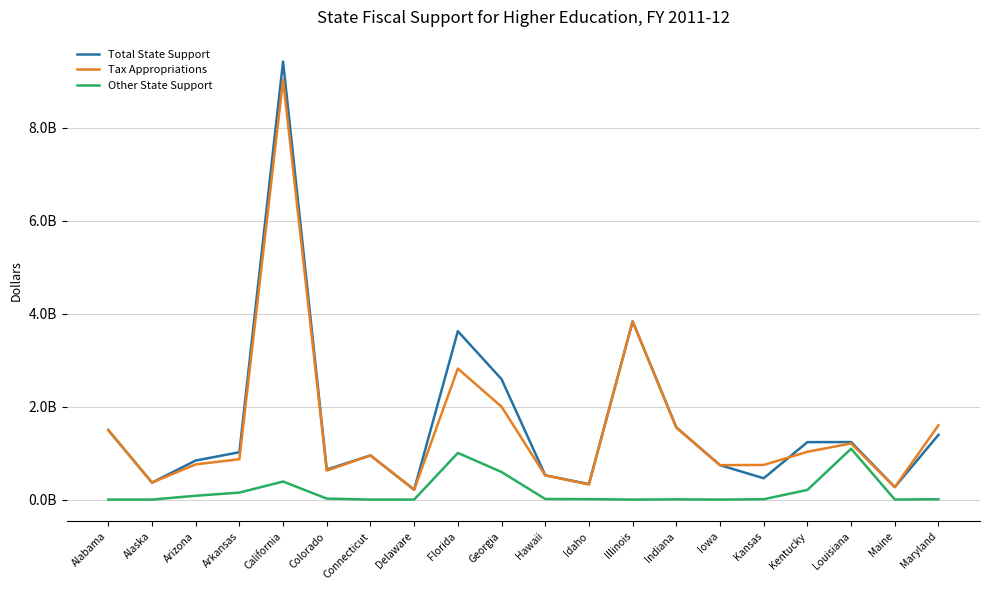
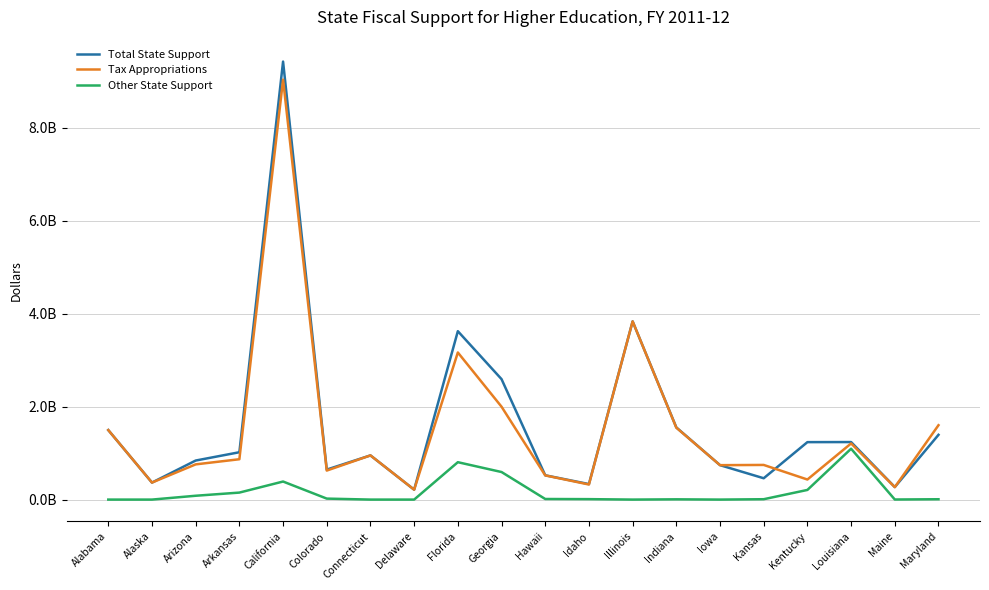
  {
    "Total State Support": {
      "Arizona": 800000000,
      "Arkansas": 1000000000,
      "California": 9400000000,
      "Florida": 3600000000,
      "Georgia": 2600000000,
      "Kansas": 500000000,
      "Kentucky": 1200000000,
      "Maryland": 1400000000
    },
    "Tax Appropriations": {
      "Arizona": 800000000,
      "Arkansas": 900000000,
      "California": 9000000000,
-     "Florida": 2800000000,
+     "Florida": 3200000000,
      "Georgia": 2000000000,
      "Kansas": 700000000,
-     "Kentucky": 1000000000,
+     "Kentucky": 400000000,
      "Maryland": 1600000000
    },
    "Other State Support": {
      "Alabama": 0,
      "Alaska": 0,
      "Arizona": 100000000,
      "Arkansas": 200000000,
      "California": 400000000,
      "Colorado": 0,
      "Connecticut": 0,
      "Delaware": 0,
-     "Florida": 1000000000,
+     "Florida": 800000000,
      "Georgia": 600000000,
      "Hawaii": 0,
      "Idaho": 0,
      "Illinois": 0,
      "Indiana": 0,
      "Iowa": 0,
      "Kansas": 0,
      "Kentucky": 200000000,
      "Louisiana": 1100000000,
      "Maine": 0,
      "Maryland": 0
    }
  }
